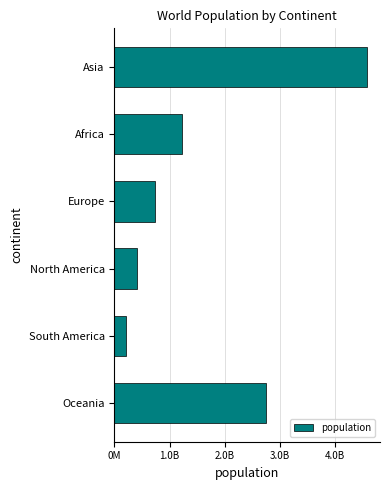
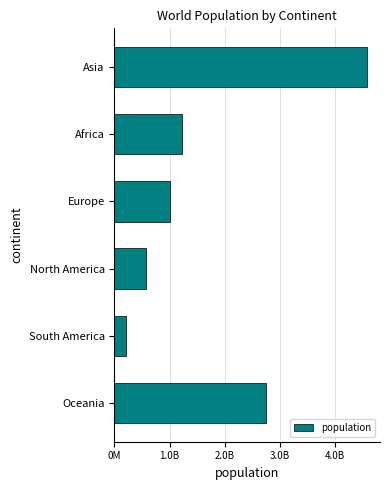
  {
    "Asia": 4600000000,
    "Africa": 1200000000,
-   "Europe": 700000000,
-   "North America": 400000000,
+   "Europe": 1000000000,
+   "North America": 600000000,
    "South America": 200000000,
    "Oceania": 2700000000
  }
